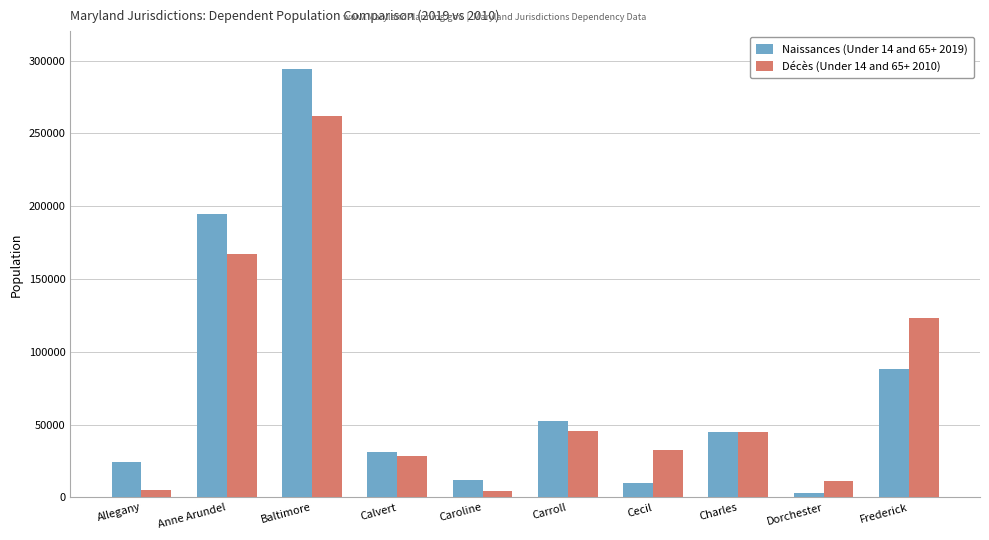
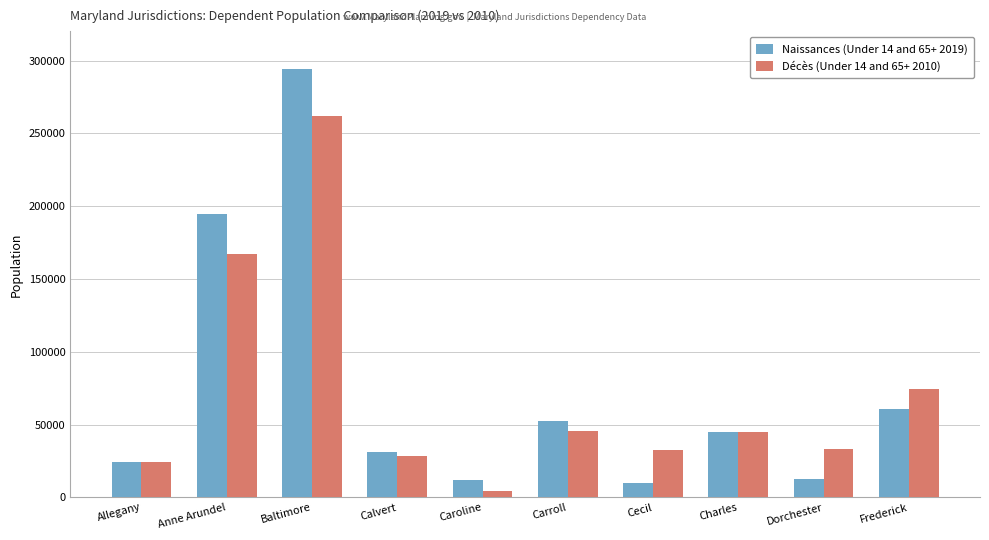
  {
    "Naissances (Under 14 and 65+ 2019)": {
      "Allegany": 24000,
      "Anne Arundel": 195000,
      "Baltimore": 294000,
      "Calvert": 31000,
      "Caroline": 12000,
      "Carroll": 53000,
      "Cecil": 10000,
      "Charles": 45000,
-     "Dorchester": 3000,
-     "Frederick": 88000
+     "Dorchester": 13000,
+     "Frederick": 61000
    },
    "Décès (Under 14 and 65+ 2010)": {
-     "Allegany": 5000,
+     "Allegany": 24000,
      "Anne Arundel": 167000,
      "Baltimore": 262000,
      "Calvert": 28000,
      "Caroline": 4000,
      "Carroll": 46000,
      "Cecil": 33000,
      "Charles": 45000,
-     "Dorchester": 12000,
-     "Frederick": 124000
+     "Dorchester": 33000,
+     "Frederick": 74000
    }
  }
